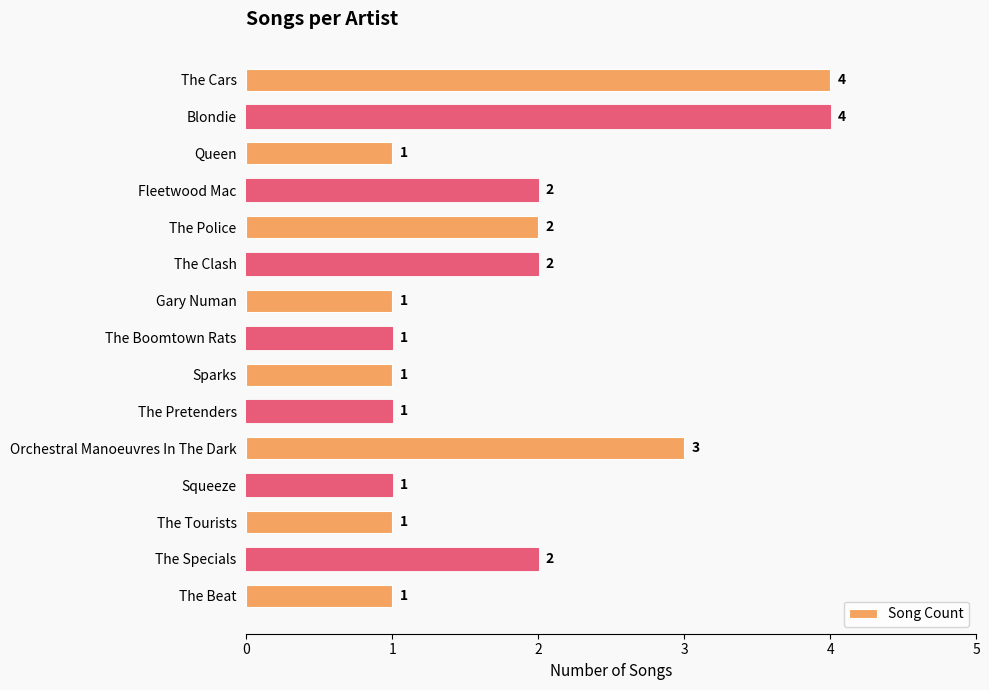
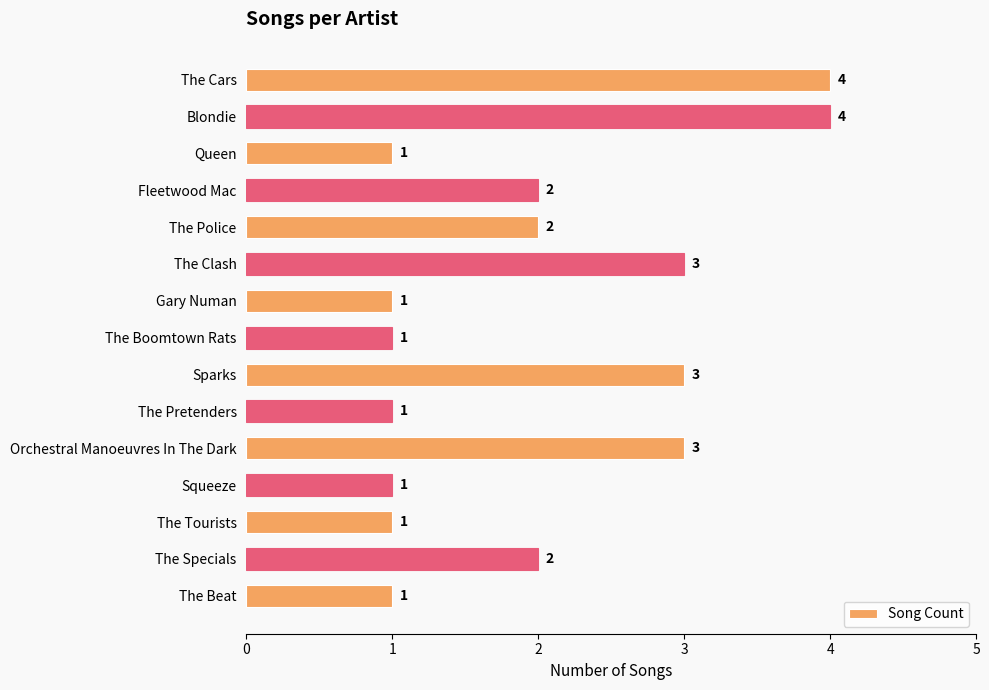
  {
    "The Cars": 4,
    "Blondie": 4,
    "Queen": 1,
    "Fleetwood Mac": 2,
    "The Police": 2,
-   "The Clash": 2,
+   "The Clash": 3,
    "Gary Numan": 1,
    "The Boomtown Rats": 1,
-   "Sparks": 1,
+   "Sparks": 3,
    "The Pretenders": 1,
    "Orchestral Manoeuvres In The Dark": 3,
    "Squeeze": 1,
    "The Tourists": 1,
    "The Specials": 2,
    "The Beat": 1
  }
